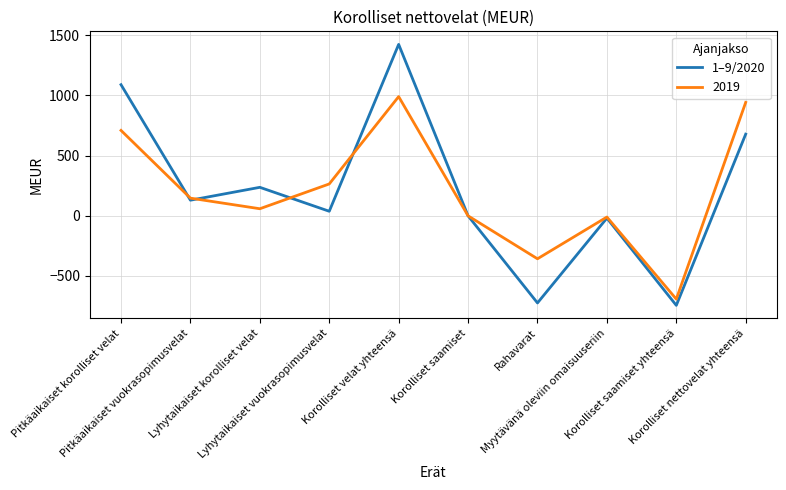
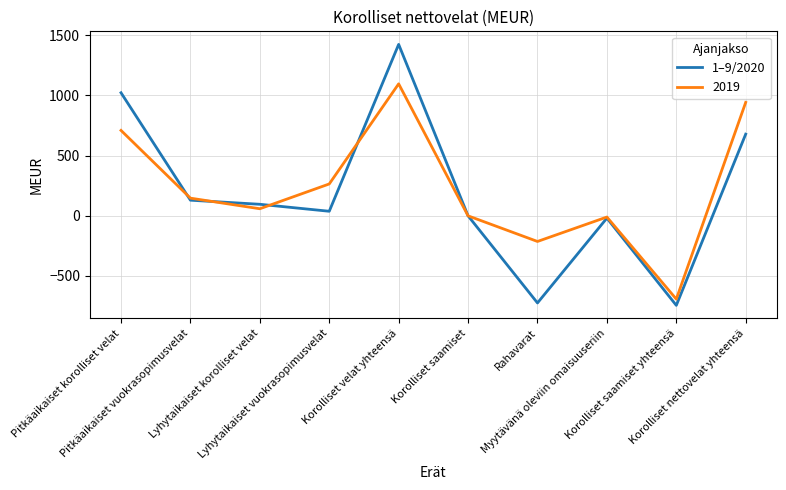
  {
    "1–9/2020": {
-     "Pitkäaikaiset korolliset velat": 1090,
-     "Lyhytaikaiset korolliset velat": 240,
+     "Pitkäaikaiset korolliset velat": 1020,
+     "Lyhytaikaiset korolliset velat": 100,
      "Lyhytaikaiset vuokrasopimusvelat": 40,
      "Korolliset velat yhteensä": 1420,
      "Rahavarat": -730,
      "Korolliset saamiset yhteensä": -750,
      "Korolliset nettovelat yhteensä": 680
    },
    "2019": {
      "Pitkäaikaiset korolliset velat": 710,
      "Lyhytaikaiset korolliset velat": 60,
      "Lyhytaikaiset vuokrasopimusvelat": 260,
-     "Korolliset velat yhteensä": 990,
-     "Rahavarat": -360,
+     "Korolliset velat yhteensä": 1100,
+     "Rahavarat": -210,
      "Korolliset saamiset yhteensä": -690,
      "Korolliset nettovelat yhteensä": 940
    }
  }
